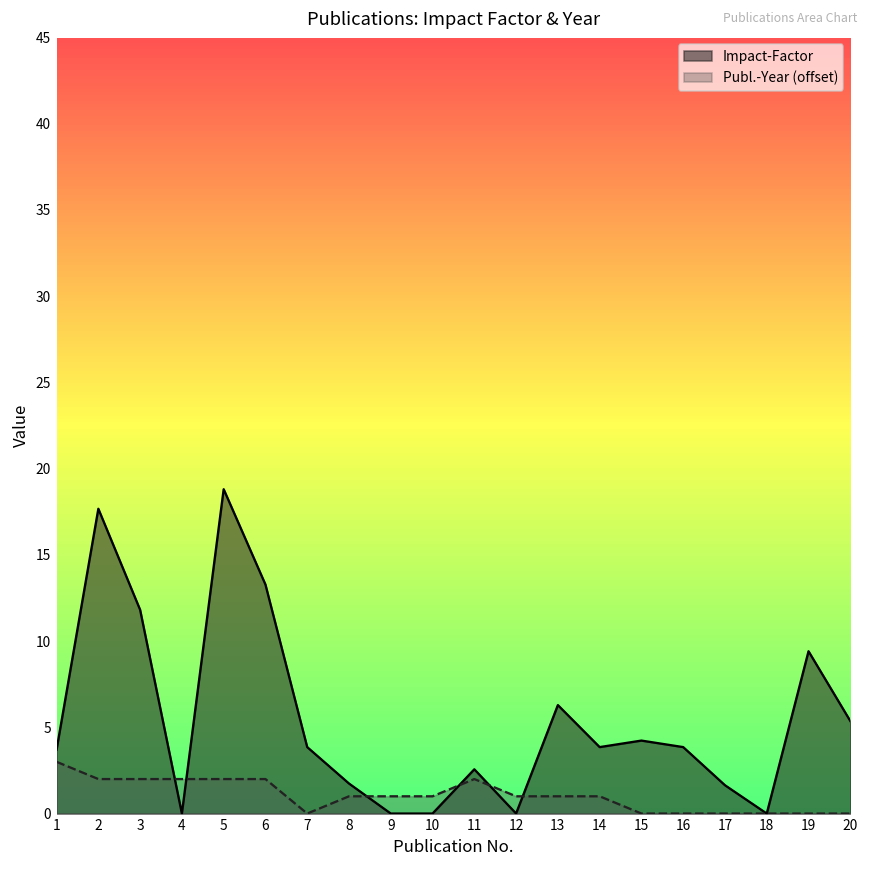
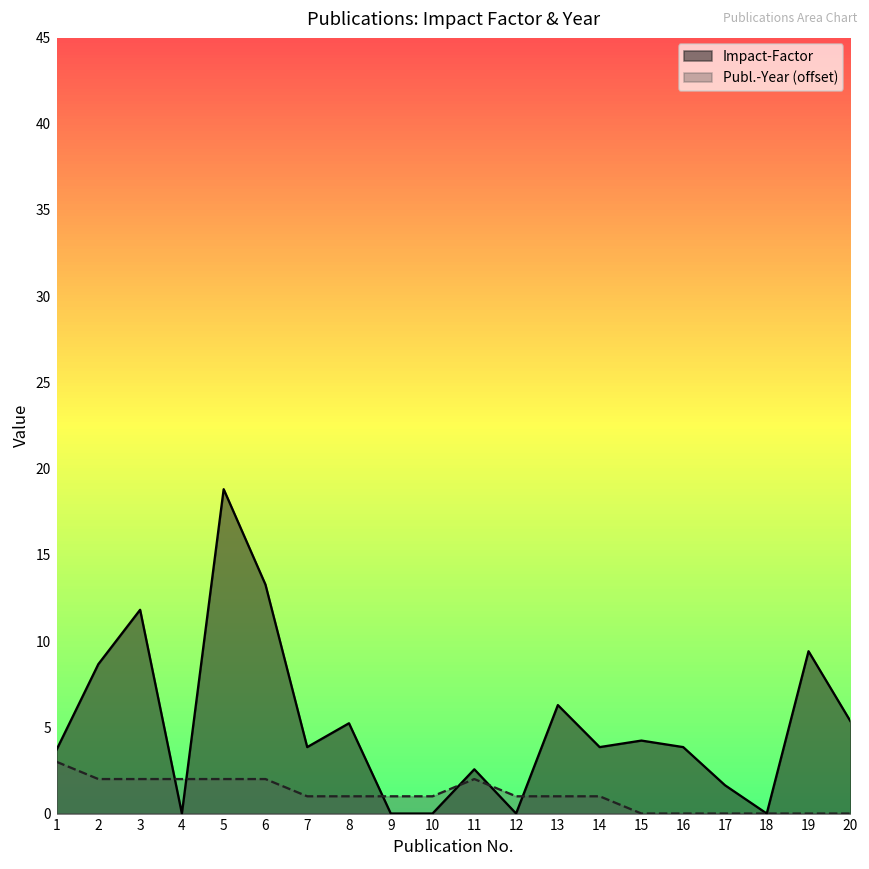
  {
    "Impact-Factor": {
      "1": 3.7,
-     "2": 17.7,
+     "2": 8.7,
      "3": 11.8,
      "4": 0.0,
      "5": 18.8,
      "6": 13.3,
      "7": 3.9,
-     "8": 1.7,
+     "8": 5.2,
      "9": 0.0,
      "10": 0.0,
      "11": 2.6,
      "12": 0.0,
      "13": 6.3,
      "14": 3.9,
      "15": 4.2,
      "16": 3.9,
      "17": 1.6,
      "19": 9.4,
      "20": 5.4
    },
    "Publ.-Year (offset)": {
      "1": 3.0,
      "2": 2.0,
      "3": 2.0,
      "4": 2.0,
      "5": 2.0,
      "6": 2.0,
-     "7": 0.0,
+     "7": 1.0,
      "8": 1.0,
      "9": 1.0,
      "10": 1.0,
      "11": 2.0,
      "12": 1.0,
      "13": 1.0,
      "14": 1.0,
      "15": 0.0,
      "16": 0.0,
      "17": 0.0,
      "19": 0.0,
      "20": 0.0
    }
  }
